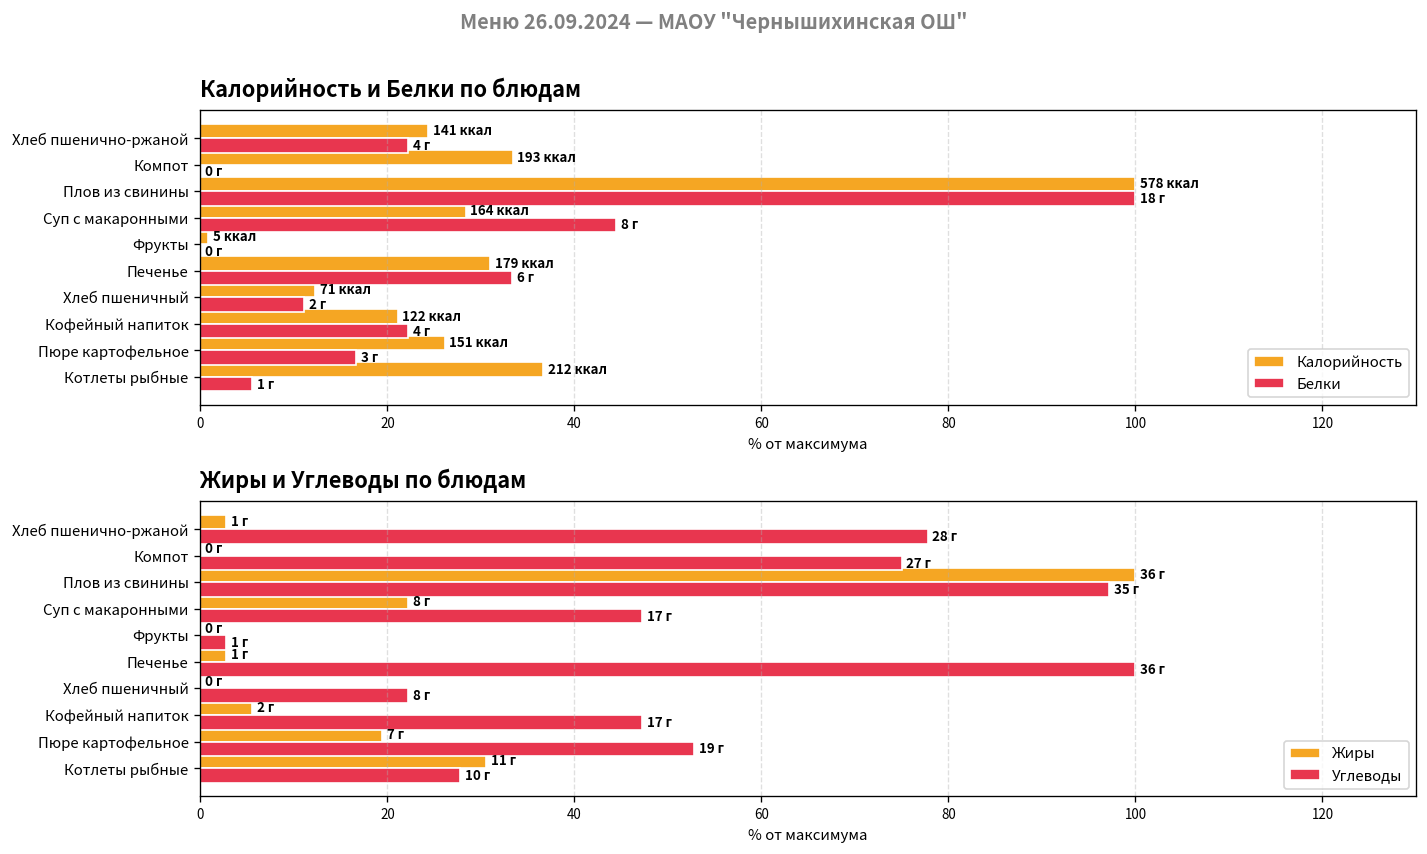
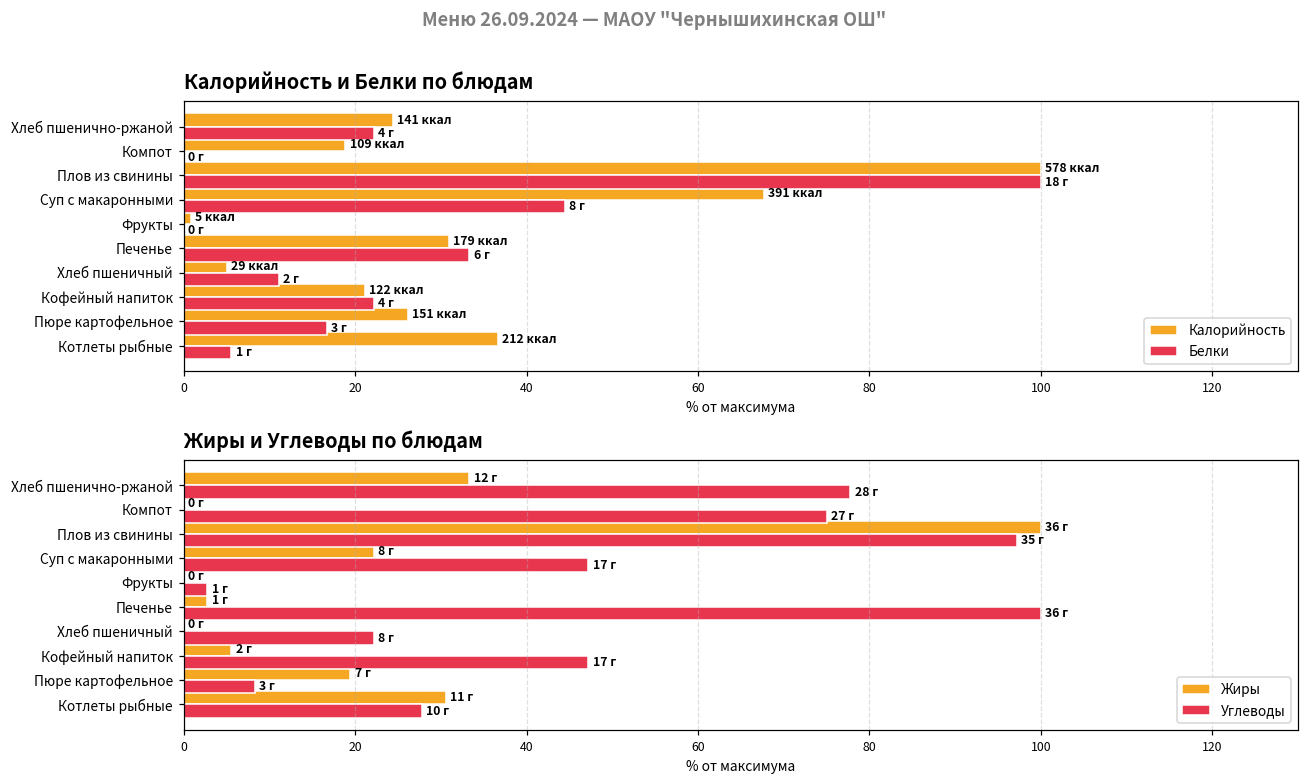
  {
    "Калорийность и Белки по блюдам": {
      "Калорийность": {
-       "Компот": 193,
-       "Суп с макаронными": 164,
-       "Хлеб пшеничный": 71
+       "Компот": 109,
+       "Суп с макаронными": 391,
+       "Хлеб пшеничный": 29
      },
      "Белки": {
        "Компот": 0,
        "Фрукты": 0
      }
    },
    "Жиры и Углеводы по блюдам": {
      "Жиры": {
-       "Хлеб пшенично-ржаной": 1,
+       "Хлеб пшенично-ржаной": 12,
        "Компот": 0,
        "Фрукты": 0,
        "Хлеб пшеничный": 0
      },
      "Углеводы": {
-       "Пюре картофельное": 19
+       "Пюре картофельное": 3
      }
    }
  }
